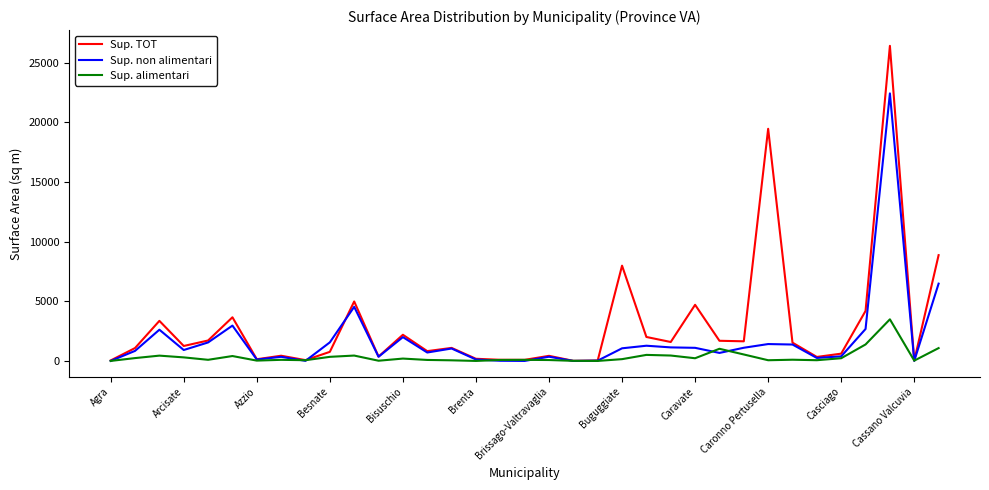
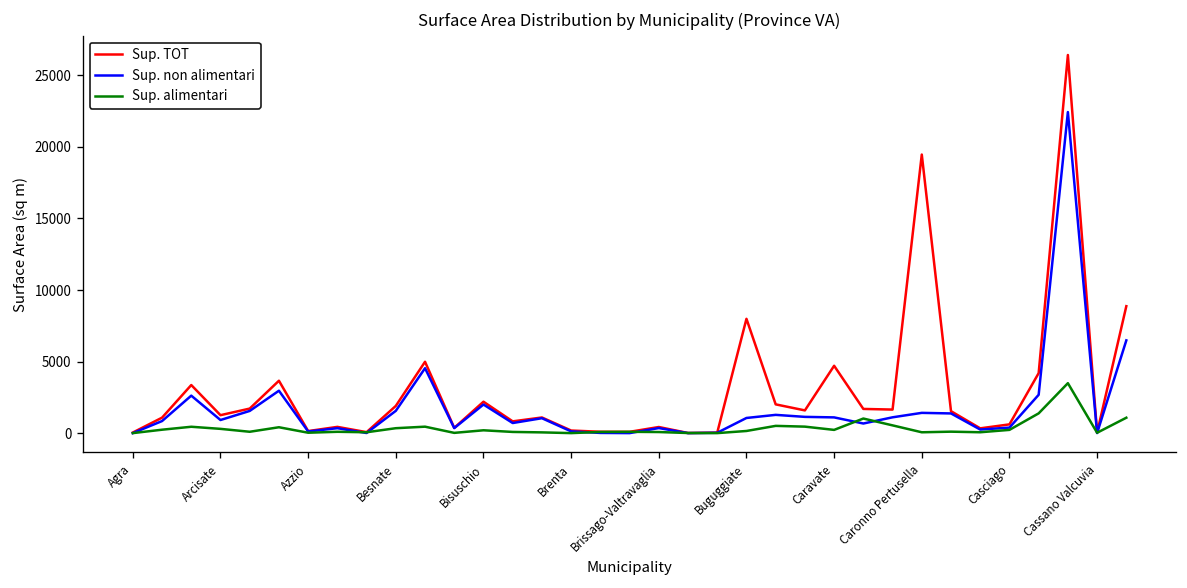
  {
    "Sup. TOT": {
      "Arcisate": 1300,
-     "Besnate": 800,
+     "Besnate": 1900,
      "Buguggiate": 8000,
      "Caravate": 4700,
      "Caronno Pertusella": 19500,
      "Casciago": 600
    },
    "Sup. non alimentari": {
      "Arcisate": 900,
      "Besnate": 1600,
      "Buguggiate": 1100,
      "Caravate": 1100,
      "Caronno Pertusella": 1400
    },
    "Sup. alimentari": {
      "Arcisate": 300,
      "Besnate": 300,
      "Bisuschio": 200,
      "Brissago-Valtravaglia": 100,
      "Buguggiate": 100,
      "Caravate": 200,
      "Caronno Pertusella": 100
    }
  }
